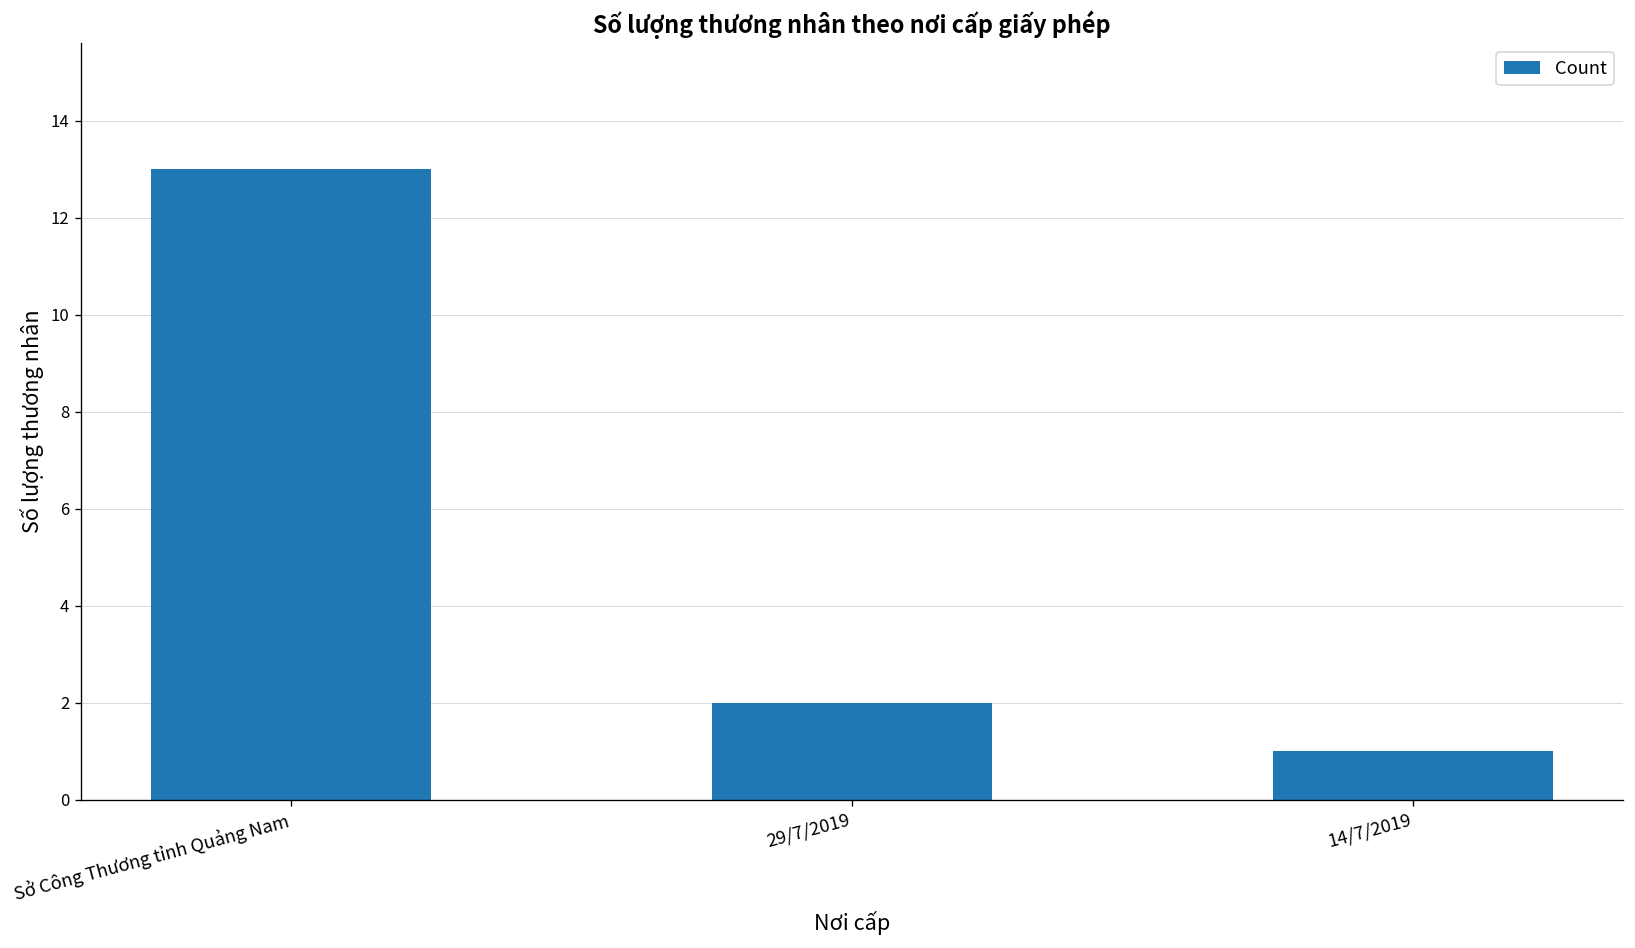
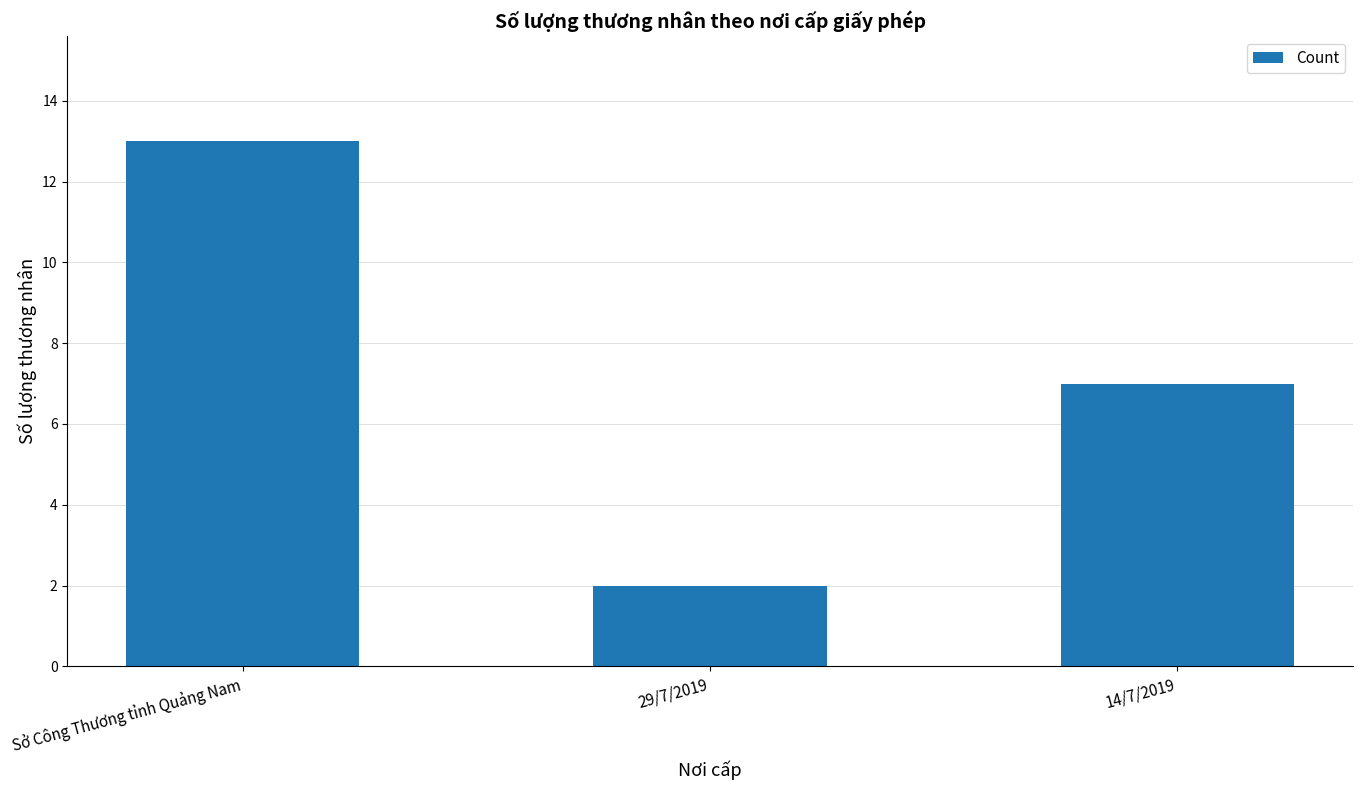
  {
    "Sở Công Thương tỉnh Quảng Nam": 13,
    "29/7/2019": 2,
-   "14/7/2019": 1
+   "14/7/2019": 7
  }
